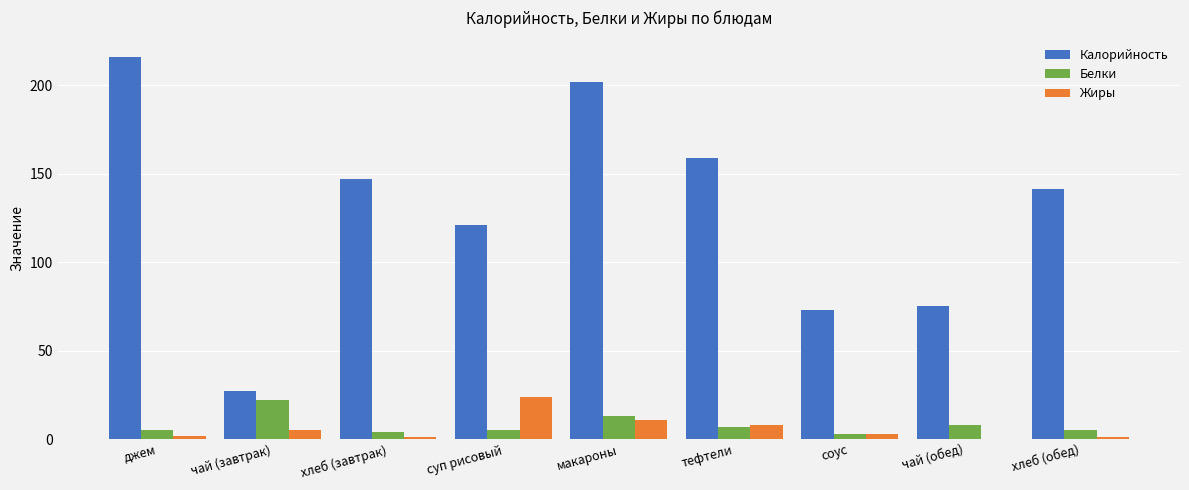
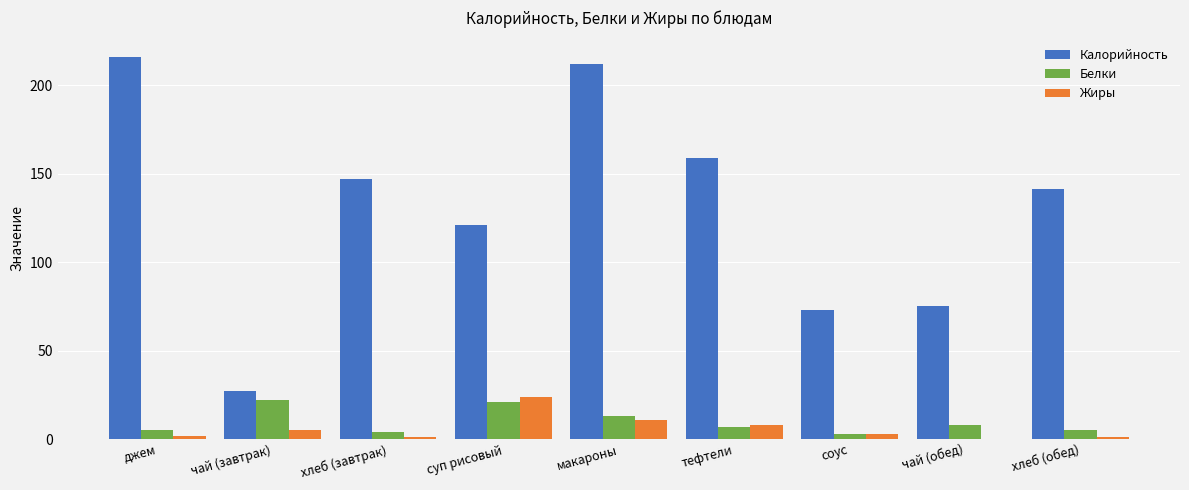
  {
    "Калорийность": {
      "джем": 216,
      "чай (завтрак)": 27,
      "хлеб (завтрак)": 147,
      "суп рисовый": 121,
-     "макароны": 202,
+     "макароны": 212,
      "тефтели": 159,
      "соус": 73,
      "чай (обед)": 75,
      "хлеб (обед)": 141
    },
    "Белки": {
      "джем": 5,
      "чай (завтрак)": 22,
      "хлеб (завтрак)": 4,
-     "суп рисовый": 5,
+     "суп рисовый": 21,
      "макароны": 13,
      "тефтели": 7,
      "соус": 3,
      "чай (обед)": 8,
      "хлеб (обед)": 5
    },
    "Жиры": {
      "джем": 2,
      "чай (завтрак)": 5,
      "суп рисовый": 24,
      "макароны": 11,
      "тефтели": 8,
      "соус": 3,
      "чай (обед)": 0
    }
  }
